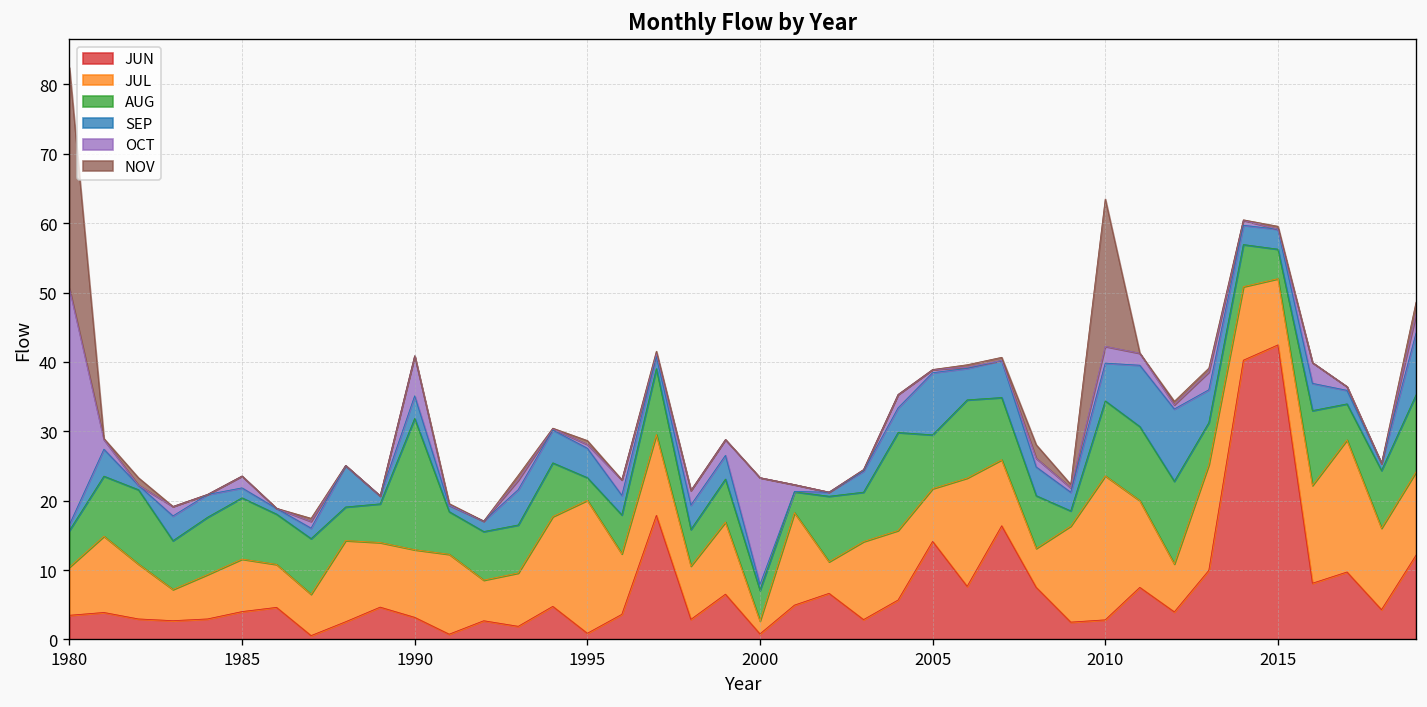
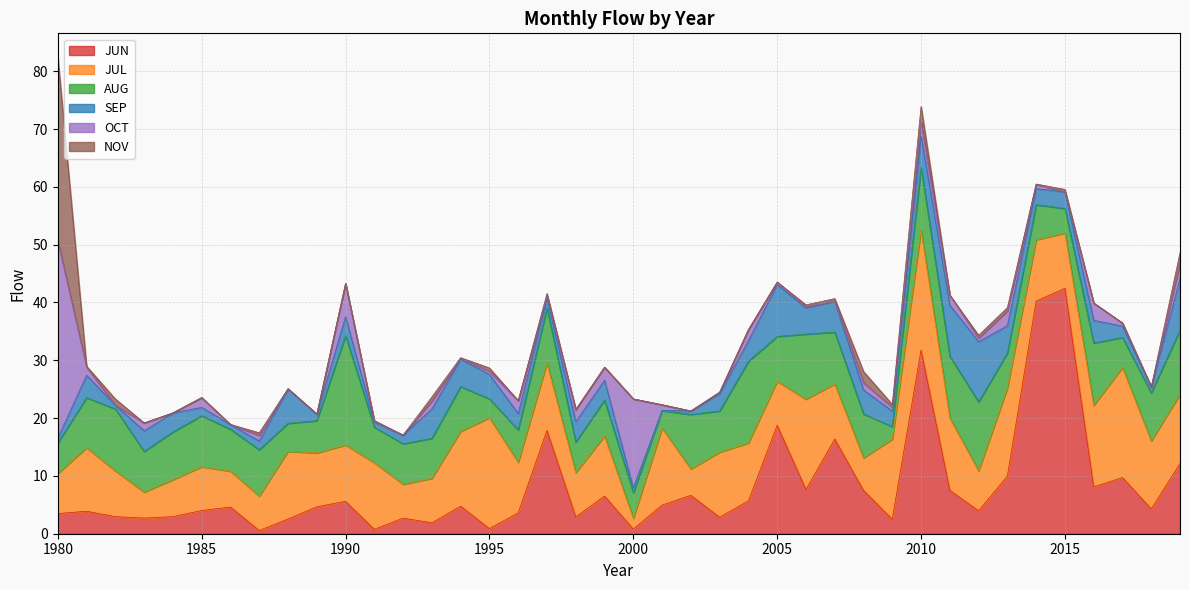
  {
    "JUN": {
      "1980": 3,
      "1985": 4,
-     "1990": 3,
+     "1990": 6,
      "1995": 1,
      "2000": 1,
-     "2005": 14,
-     "2010": 3,
+     "2005": 19,
+     "2010": 32,
      "2015": 42
    },
    "JUL": {
      "1980": 7,
      "1985": 8,
      "1990": 10,
      "1995": 19,
      "2000": 2,
      "2005": 8,
      "2010": 21,
      "2015": 10
    },
    "AUG": {
      "1980": 5,
      "1985": 9,
      "1990": 19,
      "1995": 3,
      "2000": 4,
      "2005": 8,
      "2010": 11,
      "2015": 4
    },
    "SEP": {
      "1980": 1,
      "1985": 1,
      "1990": 3,
      "1995": 4,
      "2000": 1,
      "2005": 9,
      "2010": 5
    },
    "OCT": {
      "1980": 34,
      "1995": 1,
      "2010": 2
    },
    "NOV": {
      "1980": 32,
      "1995": 1,
-     "2010": 21
+     "2010": 3
    }
  }
